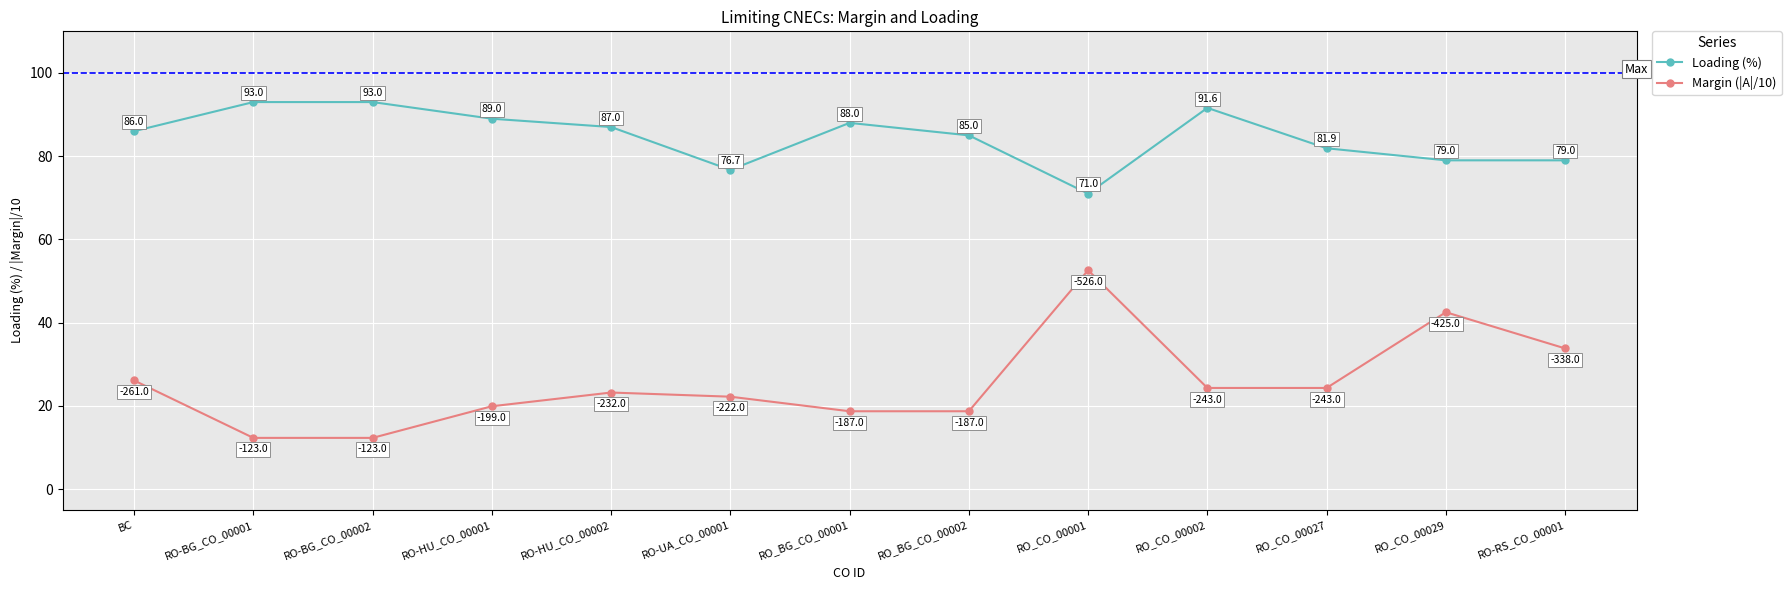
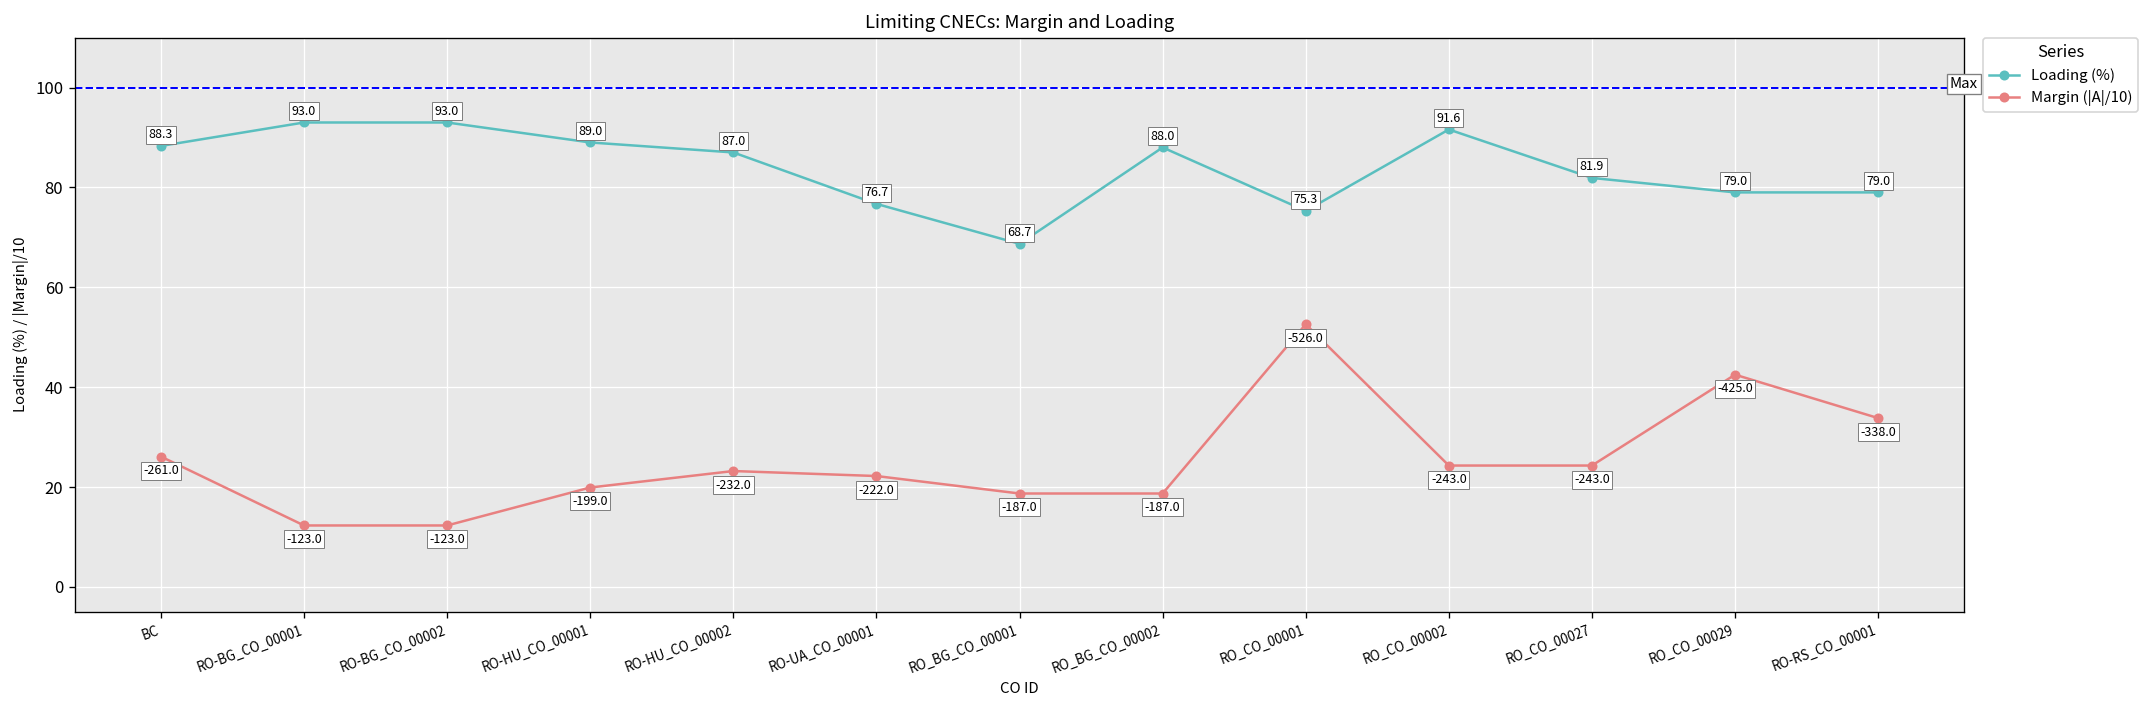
  {
    "Loading (%)": {
-     "BC": 86.0,
-     "RO_BG_CO_00001": 88.0,
-     "RO_BG_CO_00002": 85.0,
-     "RO_CO_00001": 71.0
+     "BC": 88.3,
+     "RO_BG_CO_00001": 68.7,
+     "RO_BG_CO_00002": 88.0,
+     "RO_CO_00001": 75.3
    }
  }
